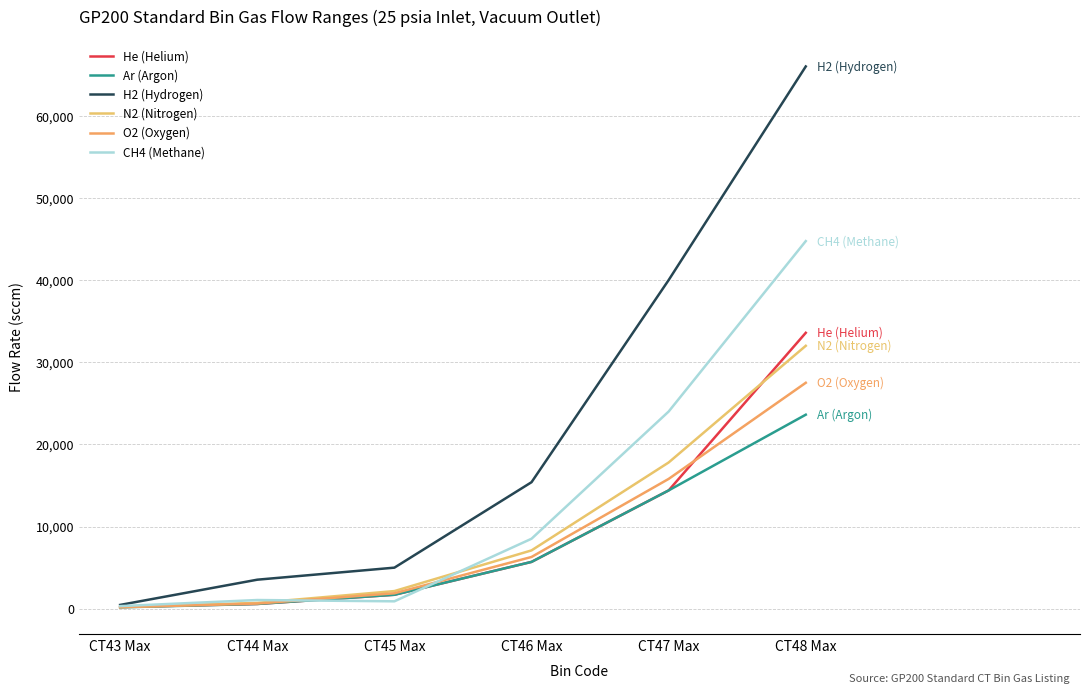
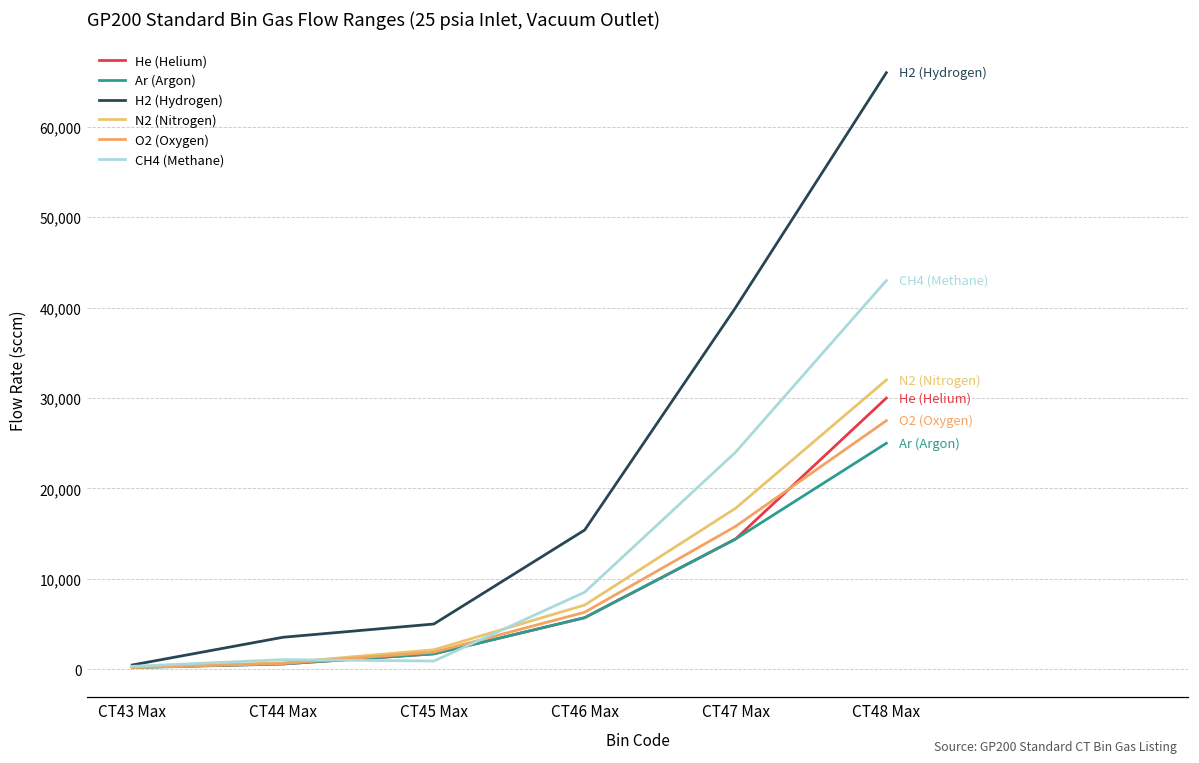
  {
    "He (Helium)": {
-     "CT48 Max": "34,000"
+     "CT48 Max": "30,000"
    },
    "Ar (Argon)": {
-     "CT48 Max": "24,000"
+     "CT48 Max": "25,000"
    },
    "H2 (Hydrogen)": {
      "CT44 Max": "4,000",
      "CT45 Max": "5,000",
      "CT46 Max": "15,000",
      "CT47 Max": "40,000",
      "CT48 Max": "66,000"
    },
    "CH4 (Methane)": {
      "CT44 Max": "1,000",
      "CT45 Max": "1,000",
      "CT46 Max": "9,000",
      "CT47 Max": "24,000",
-     "CT48 Max": "45,000"
+     "CT48 Max": "43,000"
    }
  }
